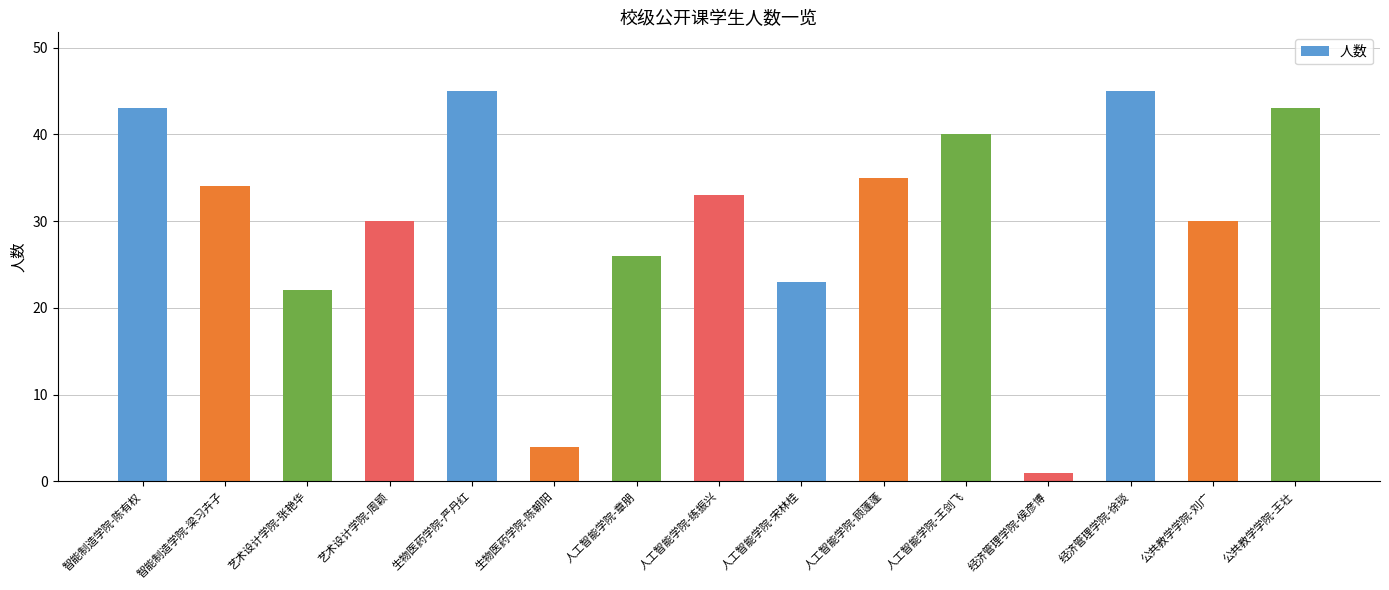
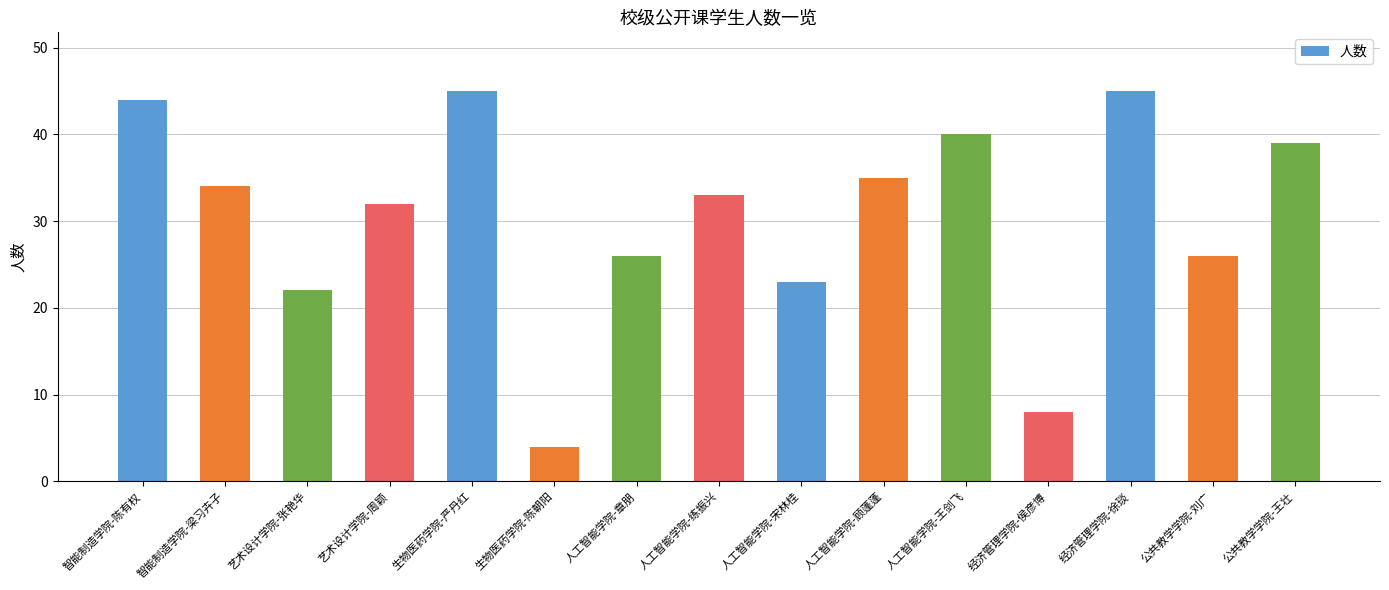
  {
-   "智能制造学院-陈有权": 43,
+   "智能制造学院-陈有权": 44,
    "智能制造学院-梁习卉子": 34,
    "艺术设计学院-张艳华": 22,
-   "艺术设计学院-周颖": 30,
+   "艺术设计学院-周颖": 32,
    "生物医药学院-严丹红": 45,
    "生物医药学院-陈朝阳": 4,
    "人工智能学院-章朋": 26,
    "人工智能学院-练振兴": 33,
    "人工智能学院-宋林桂": 23,
    "人工智能学院-顾蓬蓬": 35,
    "人工智能学院-王剑飞": 40,
-   "经济管理学院-侯彦博": 1,
+   "经济管理学院-侯彦博": 8,
    "经济管理学院-徐琰": 45,
-   "公共教学学院-刘广": 30,
-   "公共教学学院-王壮": 43
+   "公共教学学院-刘广": 26,
+   "公共教学学院-王壮": 39
  }
